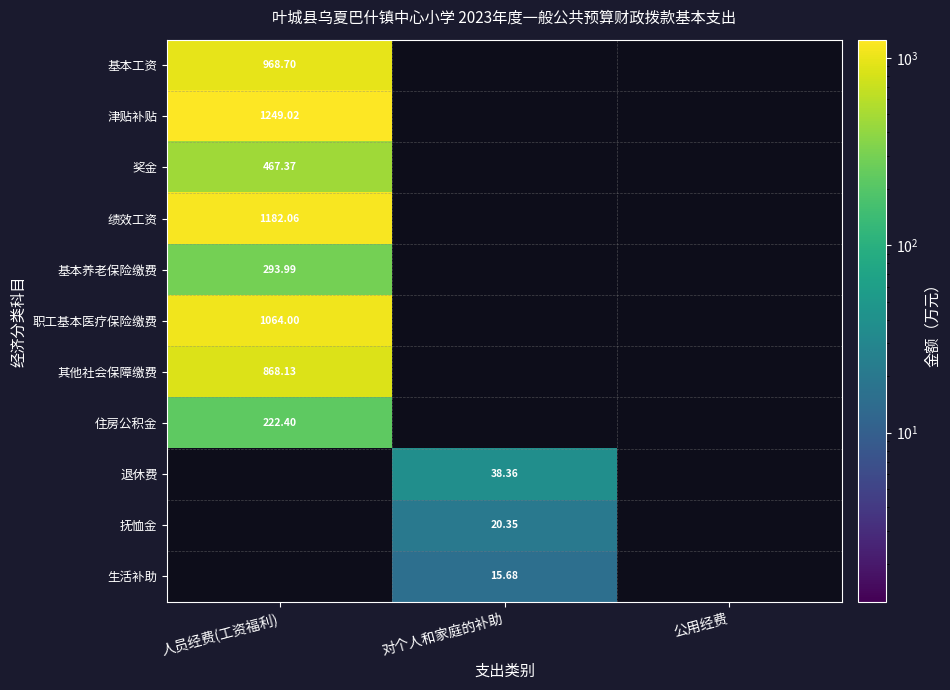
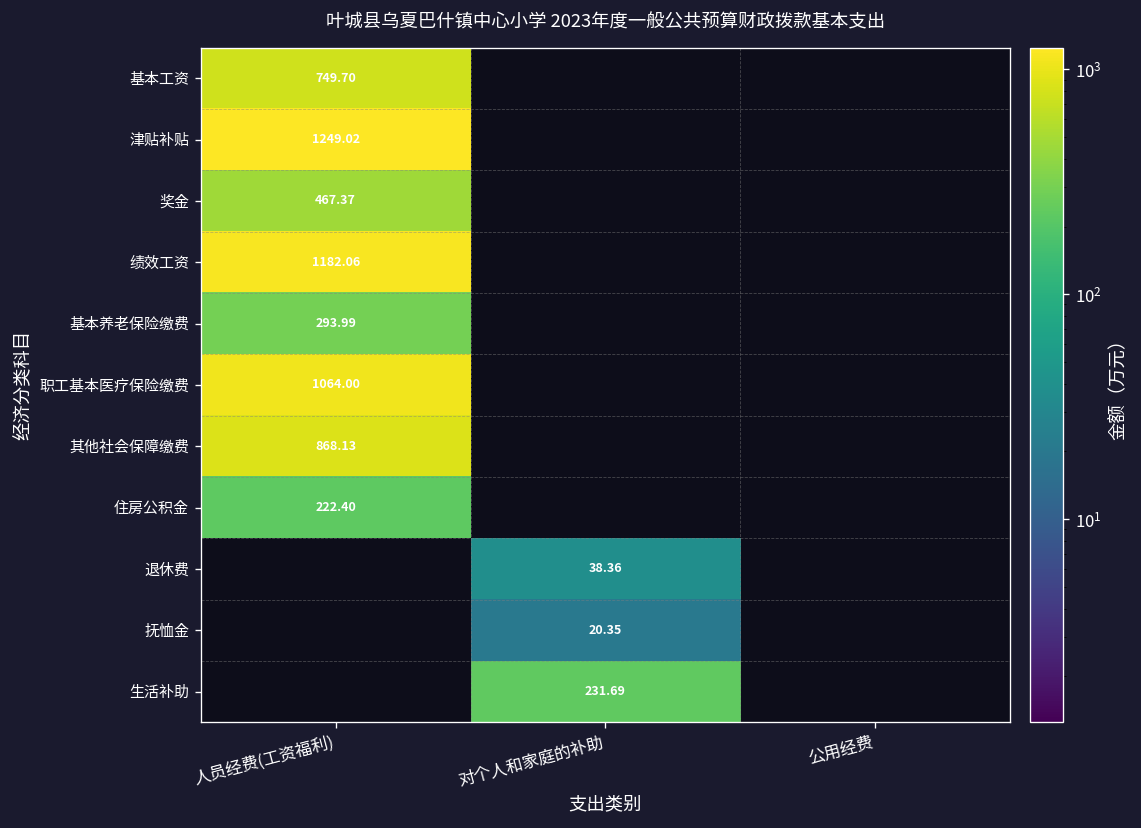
  {
    "基本工资": {
-     "人员经费(工资福利)": 968.70
+     "人员经费(工资福利)": 749.70
    },
    "津贴补贴": {
      "人员经费(工资福利)": 1249.02
    },
    "奖金": {
      "人员经费(工资福利)": 467.37
    },
    "绩效工资": {
      "人员经费(工资福利)": 1182.06
    },
    "基本养老保险缴费": {
      "人员经费(工资福利)": 293.99
    },
    "职工基本医疗保险缴费": {
      "人员经费(工资福利)": 1064.00
    },
    "其他社会保障缴费": {
      "人员经费(工资福利)": 868.13
    },
    "住房公积金": {
      "人员经费(工资福利)": 222.40
    },
    "退休费": {
      "对个人和家庭的补助": 38.36
    },
    "抚恤金": {
      "对个人和家庭的补助": 20.35
    },
    "生活补助": {
-     "对个人和家庭的补助": 15.68
+     "对个人和家庭的补助": 231.69
    }
  }
